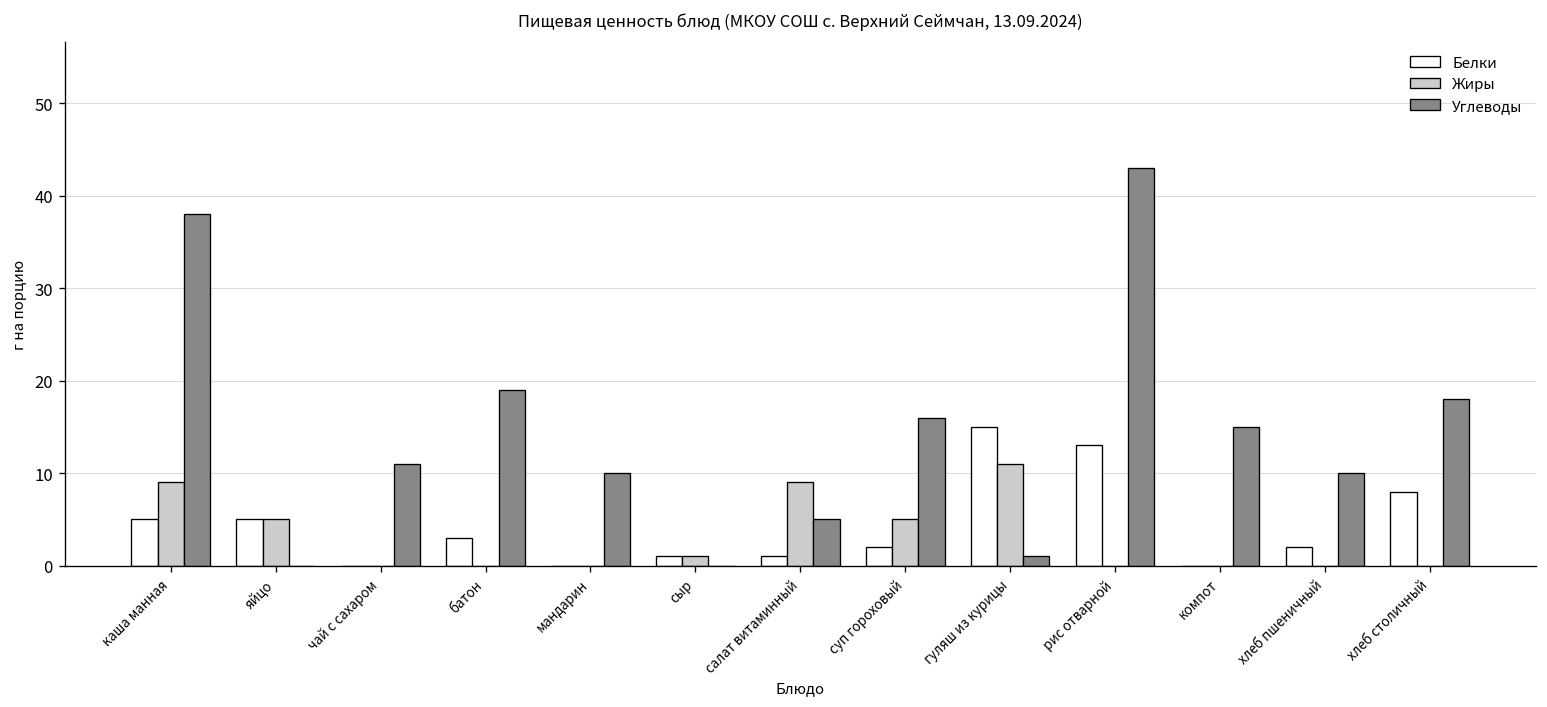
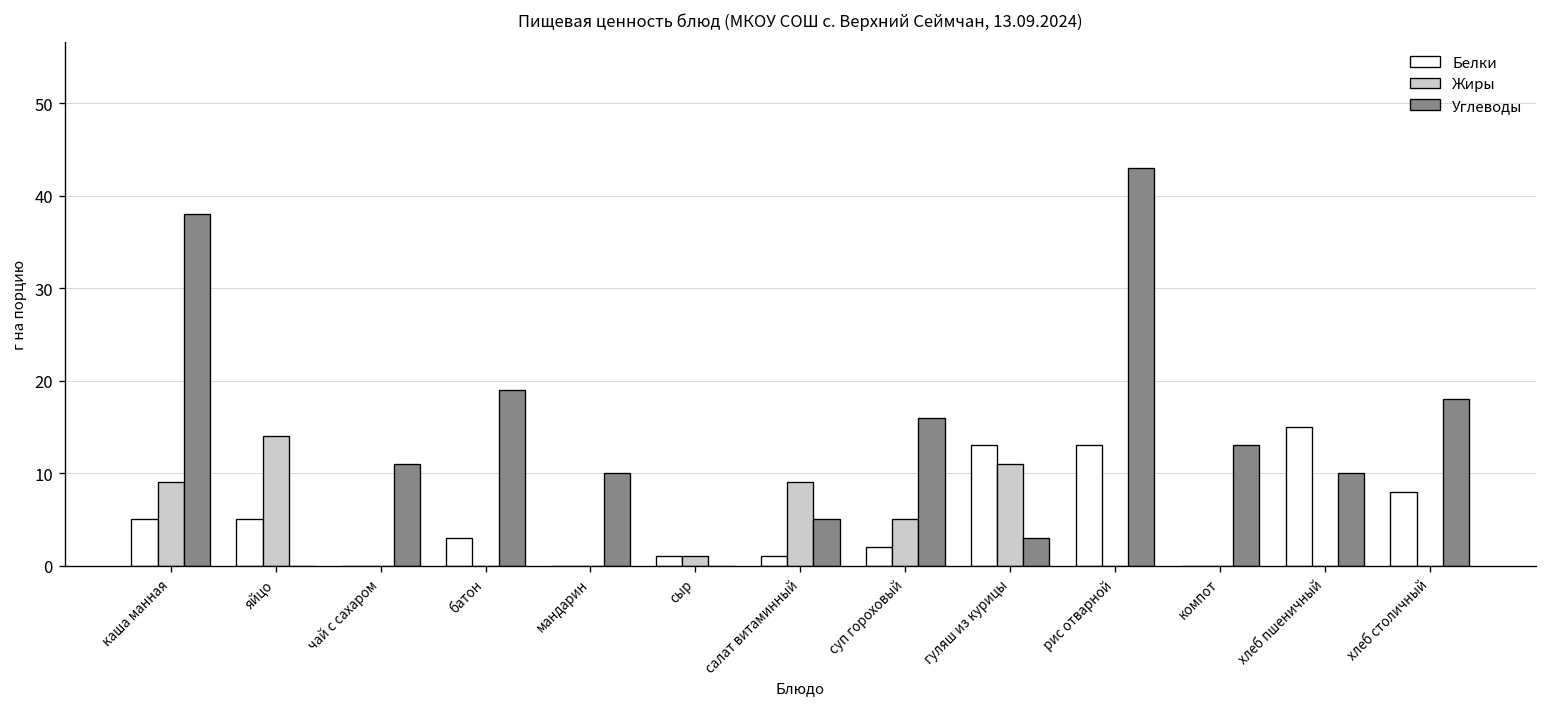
  {
    "Белки": {
      "каша манная": 5,
      "яйцо": 5,
      "чай с сахаром": 0,
      "батон": 3,
      "мандарин": 0,
      "сыр": 1,
      "салат витаминный": 1,
      "суп гороховый": 2,
-     "гуляш из курицы": 15,
+     "гуляш из курицы": 13,
      "рис отварной": 13,
      "компот": 0,
-     "хлеб пшеничный": 2,
+     "хлеб пшеничный": 15,
      "хлеб столичный": 8
    },
    "Жиры": {
      "каша манная": 9,
-     "яйцо": 5,
+     "яйцо": 14,
      "чай с сахаром": 0,
      "батон": 0,
      "мандарин": 0,
      "сыр": 1,
      "салат витаминный": 9,
      "суп гороховый": 5,
      "гуляш из курицы": 11,
      "рис отварной": 0,
      "компот": 0,
      "хлеб пшеничный": 0,
      "хлеб столичный": 0
    },
    "Углеводы": {
      "каша манная": 38,
      "яйцо": 0,
      "чай с сахаром": 11,
      "батон": 19,
      "мандарин": 10,
      "сыр": 0,
      "салат витаминный": 5,
      "суп гороховый": 16,
-     "гуляш из курицы": 1,
+     "гуляш из курицы": 3,
      "рис отварной": 43,
-     "компот": 15,
+     "компот": 13,
      "хлеб пшеничный": 10,
      "хлеб столичный": 18
    }
  }
